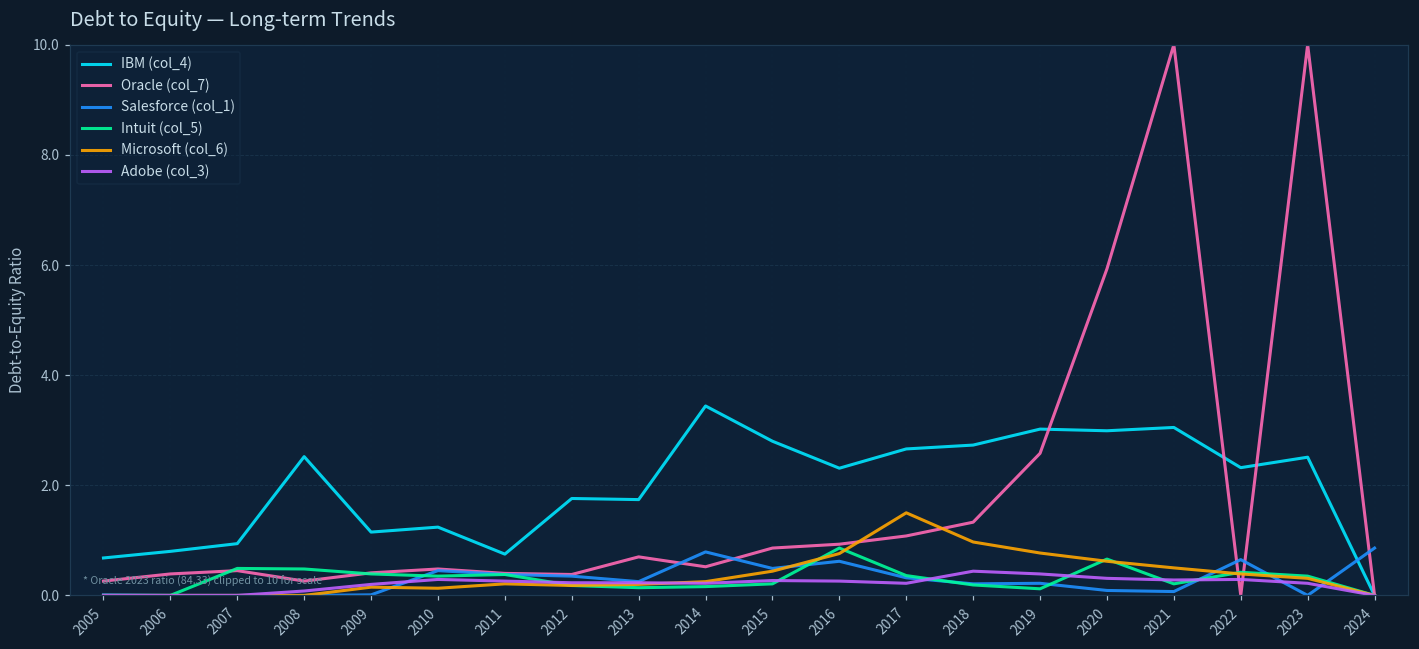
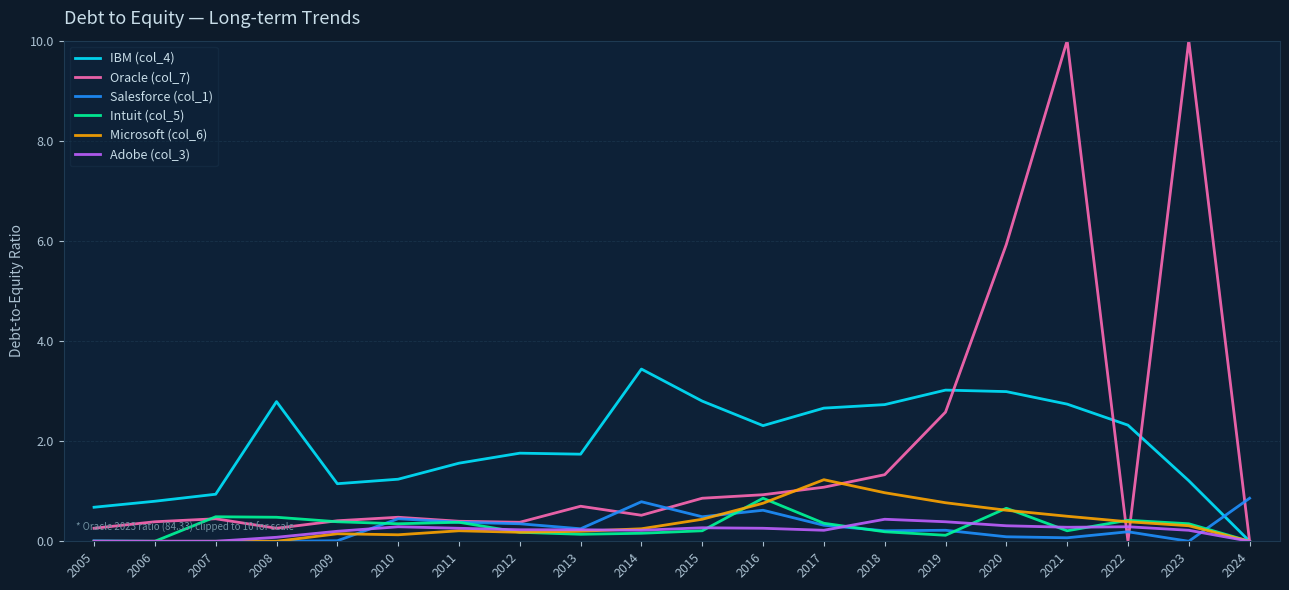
  {
    "IBM (col_4)": {
      "2005": 0.7,
      "2006": 0.8,
      "2007": 0.9,
-     "2008": 2.5,
+     "2008": 2.8,
      "2009": 1.2,
      "2010": 1.2,
-     "2011": 0.8,
+     "2011": 1.6,
      "2012": 1.8,
      "2013": 1.7,
      "2014": 3.4,
      "2015": 2.8,
      "2016": 2.3,
      "2017": 2.7,
      "2018": 2.7,
      "2019": 3.0,
      "2020": 3.0,
-     "2021": 3.1,
+     "2021": 2.7,
      "2022": 2.3,
-     "2023": 2.5
+     "2023": 1.2
    },
    "Oracle (col_7)": {
      "2006": 0.4,
      "2013": 0.7,
      "2014": 0.5,
      "2015": 0.9,
      "2016": 0.9,
      "2017": 1.1,
      "2018": 1.3,
      "2019": 2.6,
      "2020": 5.9,
      "2021": 10.0,
      "2022": 0.0,
      "2023": 10.0
    },
    "Salesforce (col_1)": {
      "2009": 0.0,
      "2014": 0.8,
      "2016": 0.6,
      "2019": 0.2,
      "2020": 0.1,
      "2021": 0.1,
-     "2022": 0.7,
+     "2022": 0.2,
      "2023": 0.0,
      "2024": 0.9
    },
    "Intuit (col_5)": {
      "2008": 0.5,
      "2010": 0.4,
      "2013": 0.1,
      "2014": 0.2,
      "2015": 0.2,
      "2016": 0.9,
      "2019": 0.1,
      "2021": 0.2
    },
    "Microsoft (col_6)": {
      "2010": 0.1,
      "2016": 0.8,
-     "2017": 1.5,
+     "2017": 1.2,
      "2018": 1.0,
      "2019": 0.8,
      "2021": 0.5
    },
    "Adobe (col_3)": {
      "2008": 0.1,
      "2010": 0.3,
      "2015": 0.3,
      "2016": 0.3,
      "2017": 0.2,
      "2018": 0.4,
      "2019": 0.4,
      "2020": 0.3,
      "2021": 0.3,
      "2022": 0.3,
      "2023": 0.2
    }
  }
